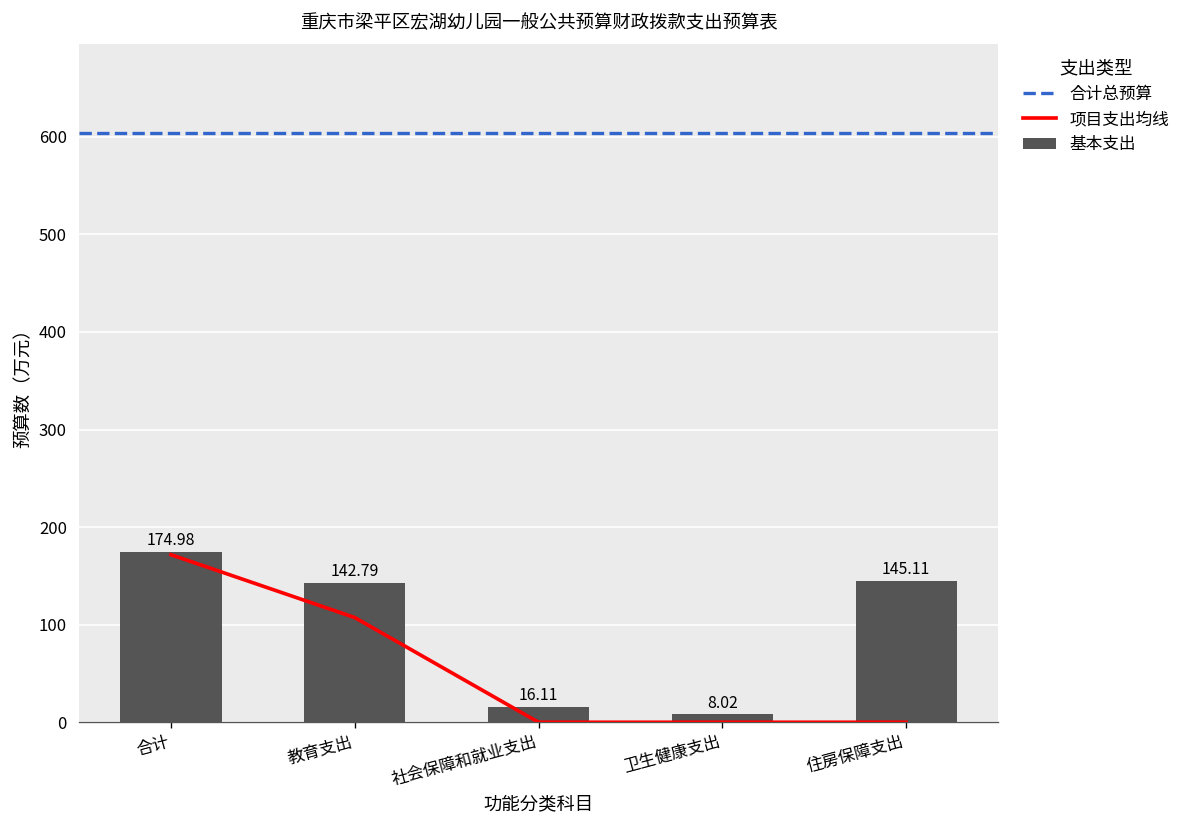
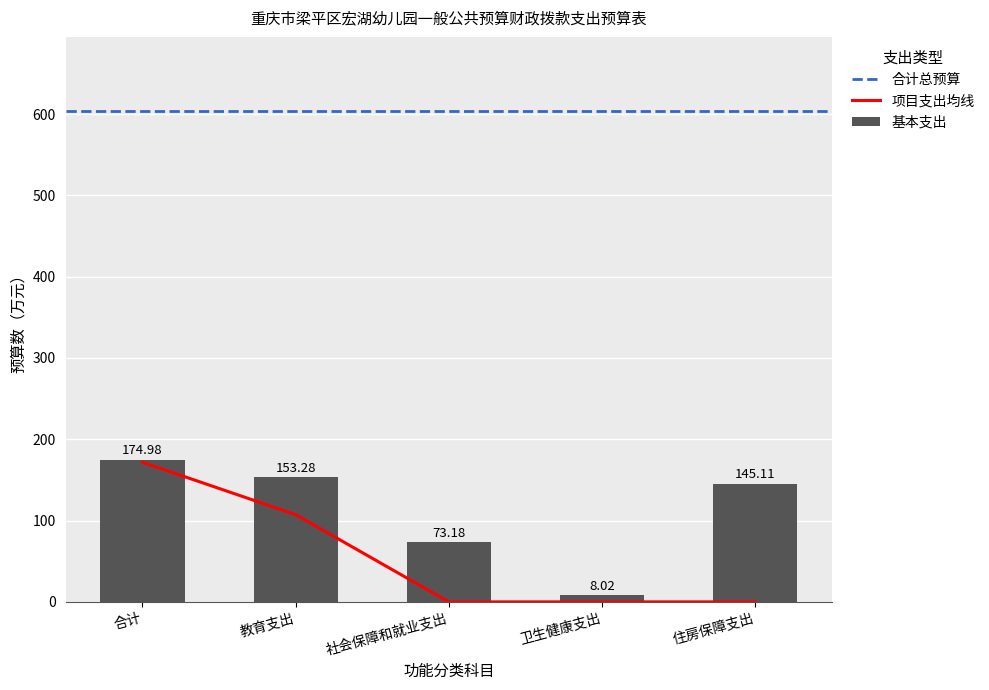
  {
    "基本支出": {
      "合计": 174.98,
-     "教育支出": 142.79,
-     "社会保障和就业支出": 16.11,
+     "教育支出": 153.28,
+     "社会保障和就业支出": 73.18,
      "卫生健康支出": 8.02,
      "住房保障支出": 145.11
    },
    "项目支出均线": {
      "合计": 170,
      "教育支出": 110,
      "社会保障和就业支出": 0,
      "卫生健康支出": 0,
      "住房保障支出": 0
    }
  }
